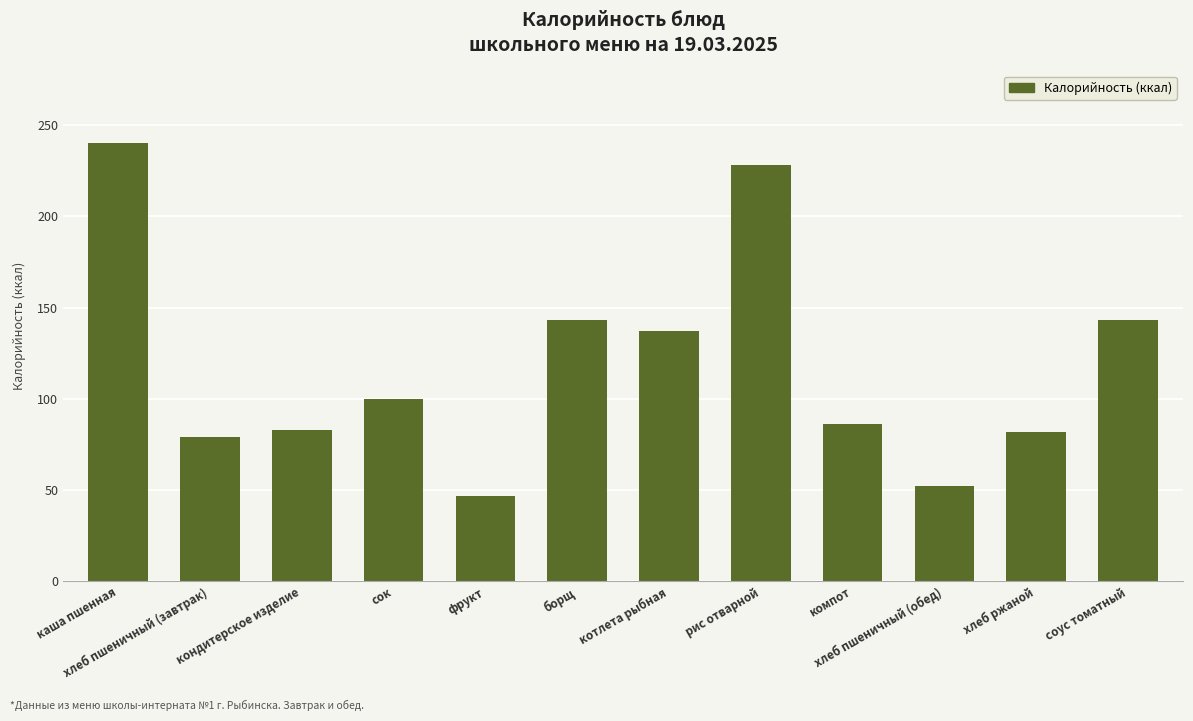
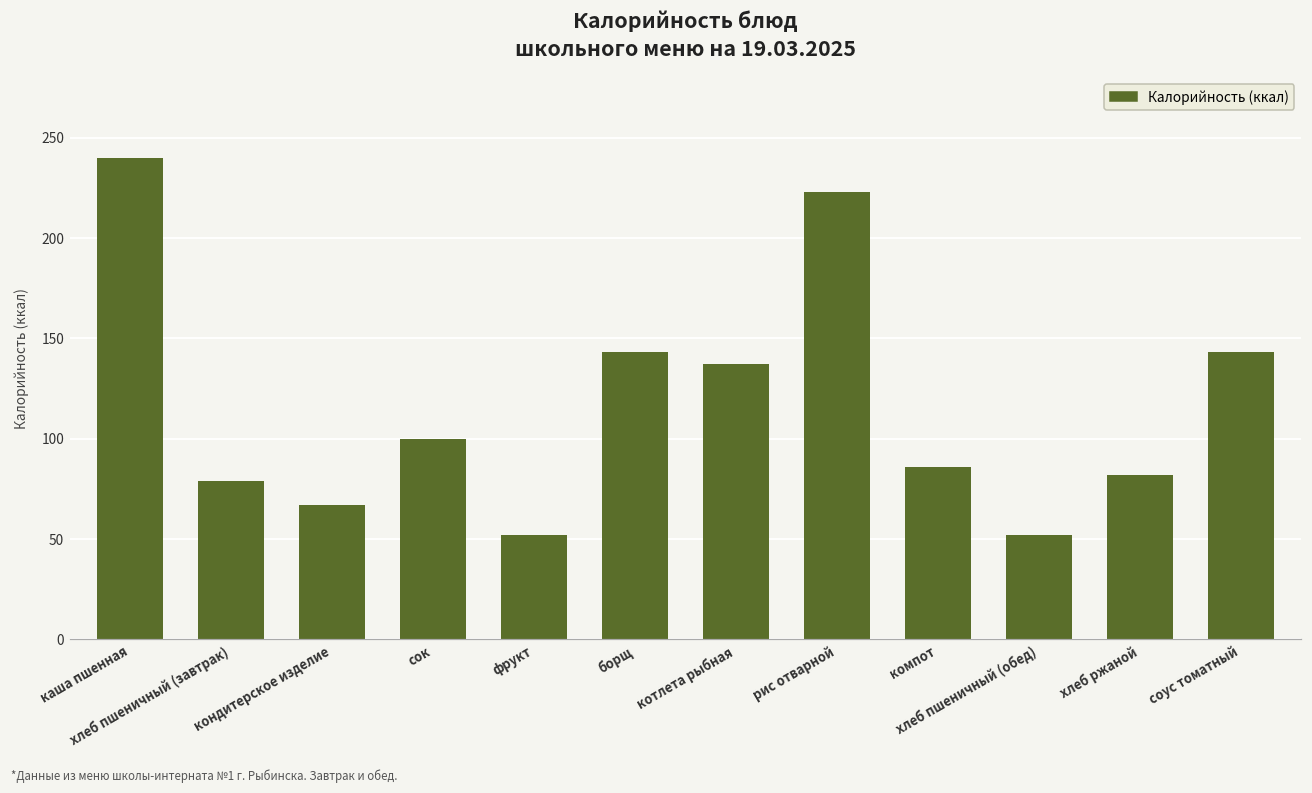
  {
    "каша пшенная": 240,
    "хлеб пшеничный (завтрак)": 79,
-   "кондитерское изделие": 83,
+   "кондитерское изделие": 67,
    "сок": 100,
-   "фрукт": 47,
+   "фрукт": 52,
    "борщ": 143,
    "котлета рыбная": 137,
-   "рис отварной": 228,
+   "рис отварной": 223,
    "компот": 86,
    "хлеб пшеничный (обед)": 52,
    "хлеб ржаной": 82,
    "соус томатный": 143
  }
